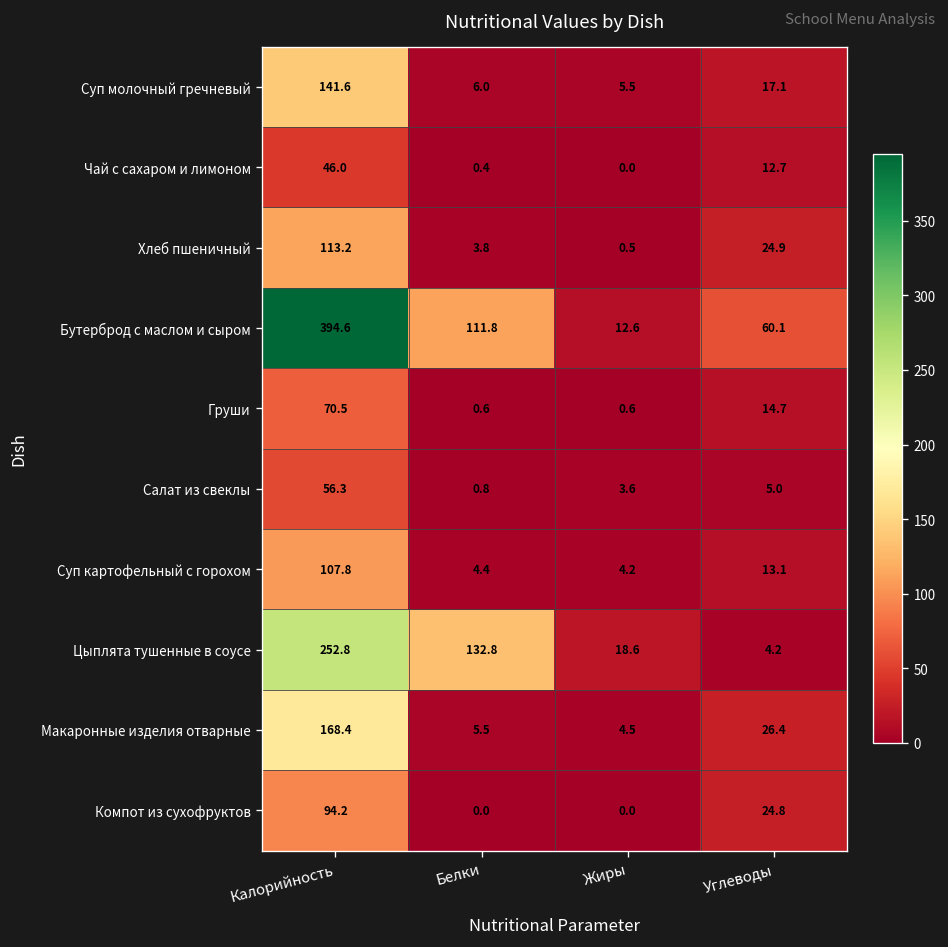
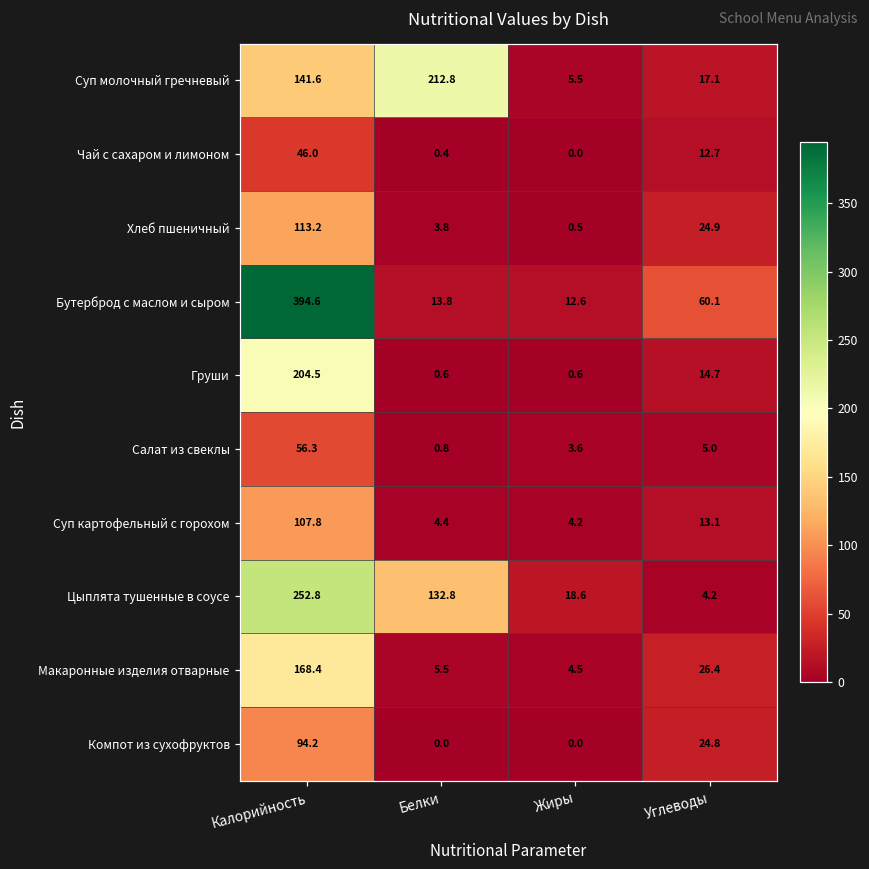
  {
    "Суп молочный гречневый": {
      "Калорийность": 141.6,
-     "Белки": 6.0,
+     "Белки": 212.8,
      "Жиры": 5.5,
      "Углеводы": 17.1
    },
    "Чай с сахаром и лимоном": {
      "Калорийность": 46.0,
      "Белки": 0.4,
      "Жиры": 0.0,
      "Углеводы": 12.7
    },
    "Хлеб пшеничный": {
      "Калорийность": 113.2,
      "Белки": 3.8,
      "Жиры": 0.5,
      "Углеводы": 24.9
    },
    "Бутерброд с маслом и сыром": {
      "Калорийность": 394.6,
-     "Белки": 111.8,
+     "Белки": 13.8,
      "Жиры": 12.6,
      "Углеводы": 60.1
    },
    "Груши": {
-     "Калорийность": 70.5,
+     "Калорийность": 204.5,
      "Белки": 0.6,
      "Жиры": 0.6,
      "Углеводы": 14.7
    },
    "Салат из свеклы": {
      "Калорийность": 56.3,
      "Белки": 0.8,
      "Жиры": 3.6,
      "Углеводы": 5.0
    },
    "Суп картофельный с горохом": {
      "Калорийность": 107.8,
      "Белки": 4.4,
      "Жиры": 4.2,
      "Углеводы": 13.1
    },
    "Цыплята тушенные в соусе": {
      "Калорийность": 252.8,
      "Белки": 132.8,
      "Жиры": 18.6,
      "Углеводы": 4.2
    },
    "Макаронные изделия отварные": {
      "Калорийность": 168.4,
      "Белки": 5.5,
      "Жиры": 4.5,
      "Углеводы": 26.4
    },
    "Компот из сухофруктов": {
      "Калорийность": 94.2,
      "Белки": 0.0,
      "Жиры": 0.0,
      "Углеводы": 24.8
    }
  }
